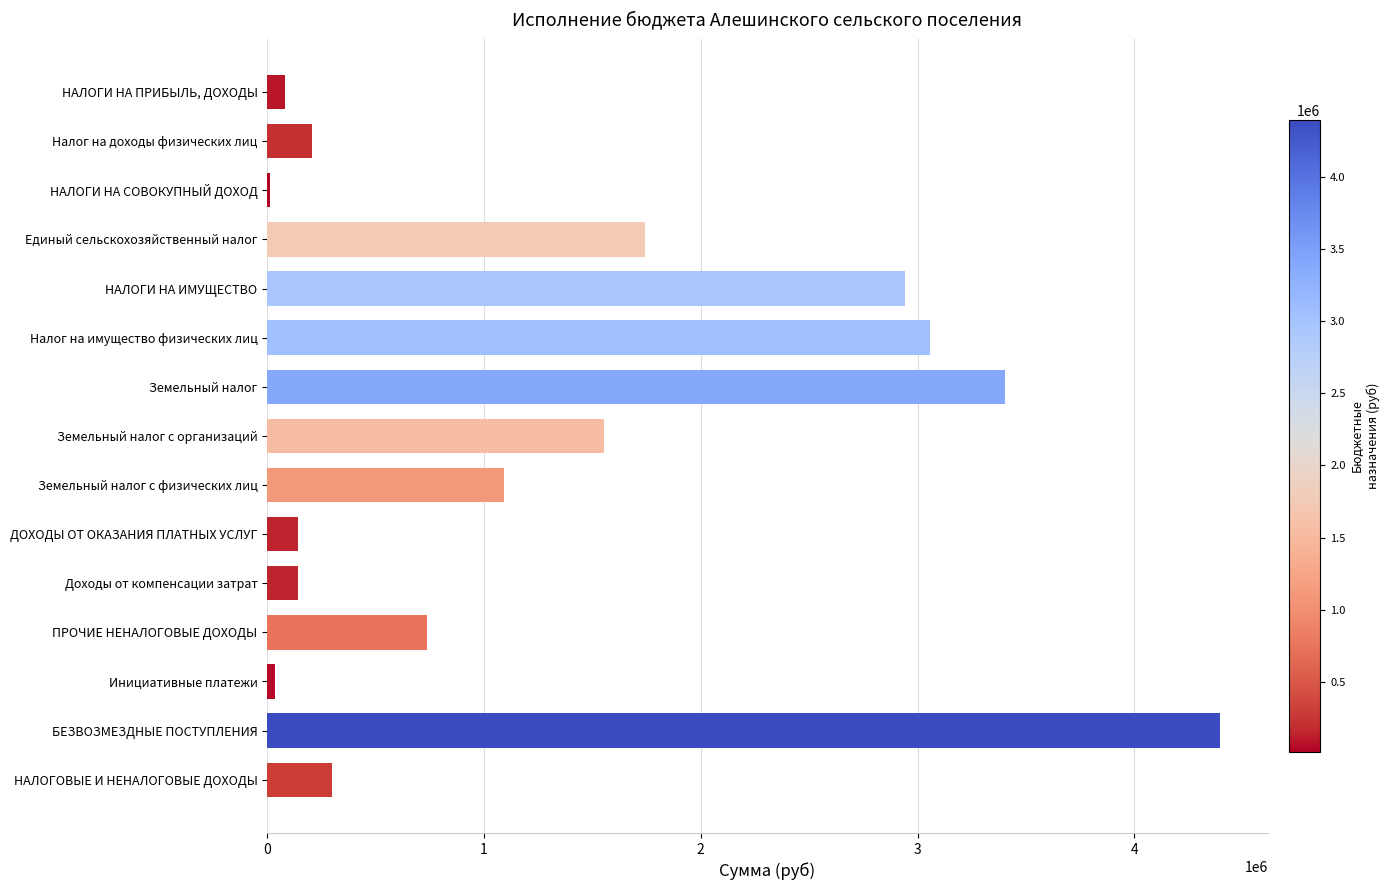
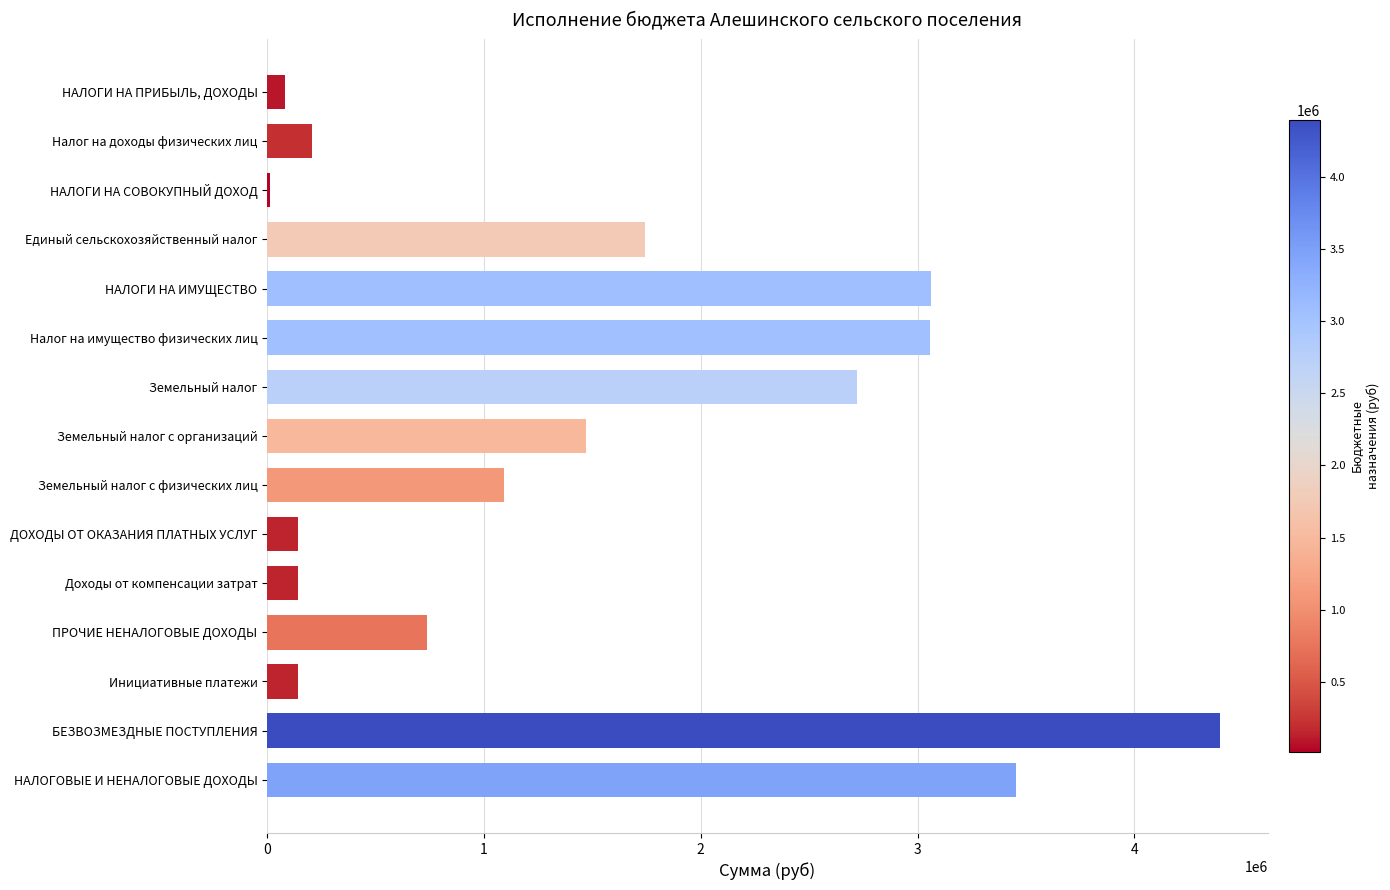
  {
    "НАЛОГИ НА ПРИБЫЛЬ, ДОХОДЫ": 80000,
    "Налог на доходы физических лиц": 200000,
    "НАЛОГИ НА СОВОКУПНЫЙ ДОХОД": 10000,
    "Единый сельскохозяйственный налог": 1740000,
-   "НАЛОГИ НА ИМУЩЕСТВО": 2940000,
+   "НАЛОГИ НА ИМУЩЕСТВО": 3060000,
    "Налог на имущество физических лиц": 3060000,
-   "Земельный налог": 3400000,
-   "Земельный налог с организаций": 1550000,
+   "Земельный налог": 2720000,
+   "Земельный налог с организаций": 1470000,
    "Земельный налог с физических лиц": 1090000,
    "ДОХОДЫ ОТ ОКАЗАНИЯ ПЛАТНЫХ УСЛУГ": 140000,
    "Доходы от компенсации затрат": 140000,
    "ПРОЧИЕ НЕНАЛОГОВЫЕ ДОХОДЫ": 740000,
-   "Инициативные платежи": 30000,
+   "Инициативные платежи": 140000,
    "БЕЗВОЗМЕЗДНЫЕ ПОСТУПЛЕНИЯ": 4400000,
-   "НАЛОГОВЫЕ И НЕНАЛОГОВЫЕ ДОХОДЫ": 300000
+   "НАЛОГОВЫЕ И НЕНАЛОГОВЫЕ ДОХОДЫ": 3460000
  }
